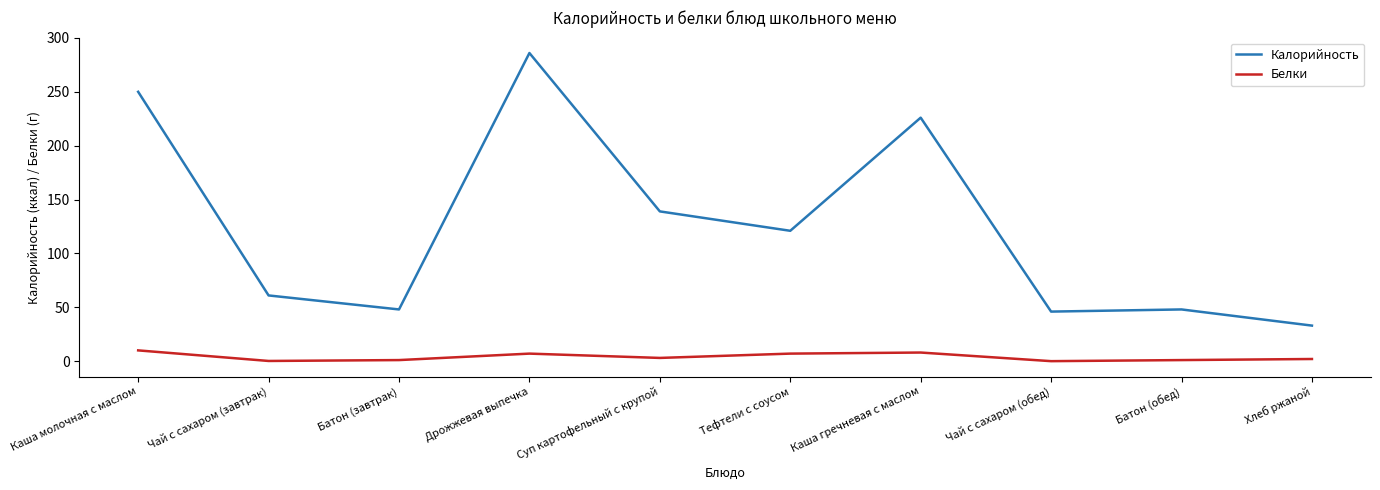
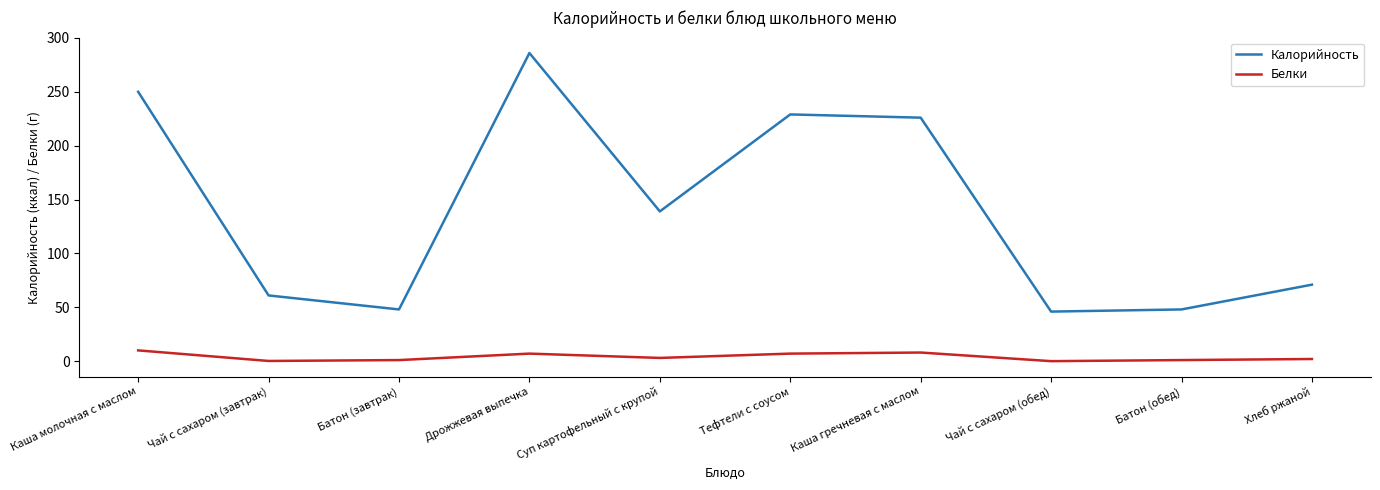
  {
    "Калорийность": {
      "Каша молочная с маслом": 250,
      "Чай с сахаром (завтрак)": 61,
      "Батон (завтрак)": 48,
      "Дрожжевая выпечка": 286,
      "Суп картофельный с крупой": 139,
-     "Тефтели с соусом": 121,
+     "Тефтели с соусом": 229,
      "Каша гречневая с маслом": 226,
      "Чай с сахаром (обед)": 46,
      "Батон (обед)": 48,
-     "Хлеб ржаной": 33
+     "Хлеб ржаной": 71
    },
    "Белки": {
      "Каша молочная с маслом": 10,
      "Чай с сахаром (завтрак)": 0,
      "Батон (завтрак)": 1,
      "Дрожжевая выпечка": 7,
      "Суп картофельный с крупой": 3,
      "Тефтели с соусом": 7,
      "Каша гречневая с маслом": 8,
      "Чай с сахаром (обед)": 0,
      "Батон (обед)": 1,
      "Хлеб ржаной": 2
    }
  }
